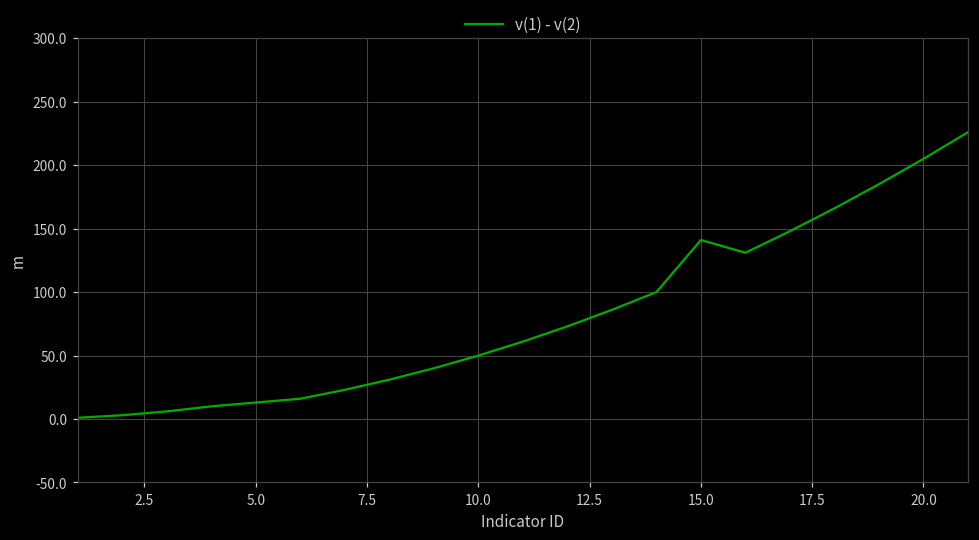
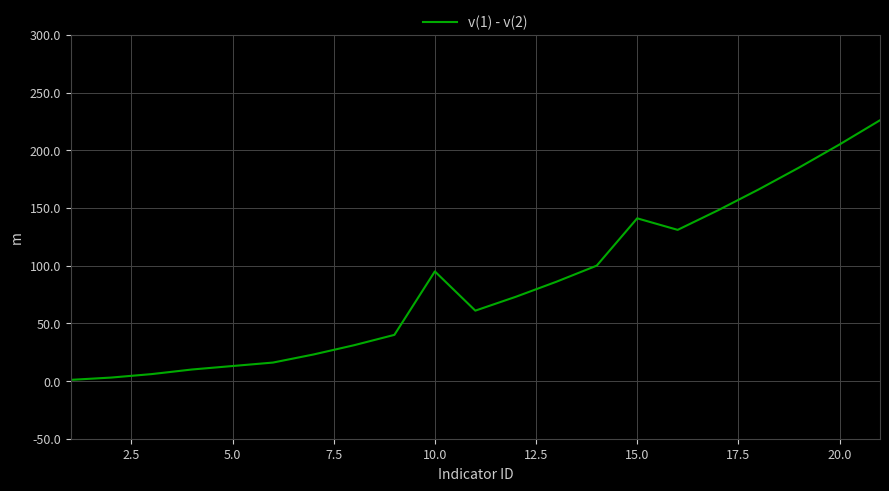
  {
-   "10.0": 50,
+   "10.0": 95,
    "15.0": 141,
    "20.0": 205
  }
